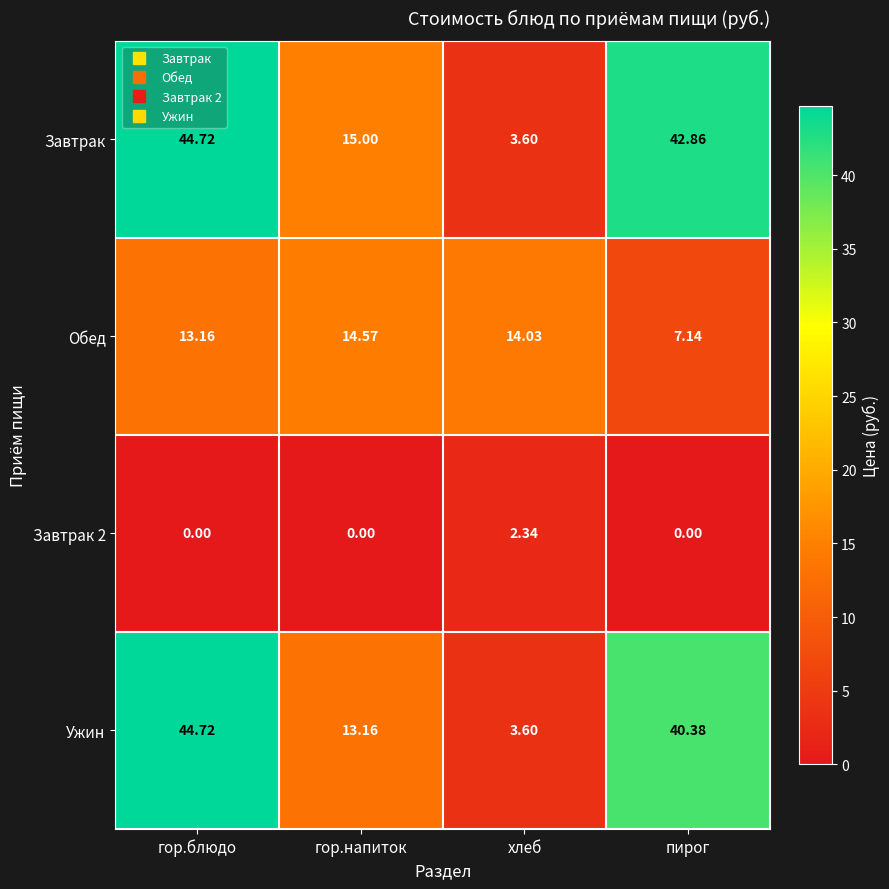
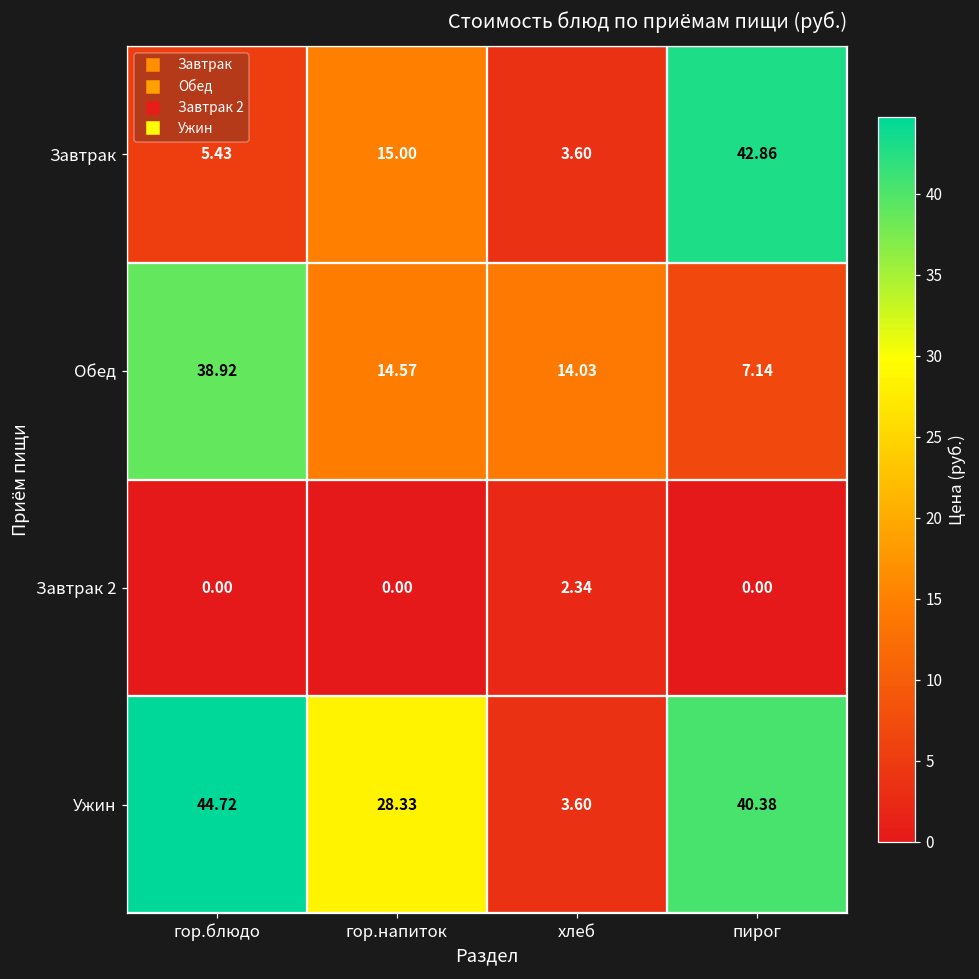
  {
    "Завтрак": {
-     "гор.блюдо": 44.72,
+     "гор.блюдо": 5.43,
      "гор.напиток": 15.00,
      "хлеб": 3.60,
      "пирог": 42.86
    },
    "Обед": {
-     "гор.блюдо": 13.16,
+     "гор.блюдо": 38.92,
      "гор.напиток": 14.57,
      "хлеб": 14.03,
      "пирог": 7.14
    },
    "Завтрак 2": {
      "гор.блюдо": 0.00,
      "гор.напиток": 0.00,
      "хлеб": 2.34,
      "пирог": 0.00
    },
    "Ужин": {
      "гор.блюдо": 44.72,
-     "гор.напиток": 13.16,
+     "гор.напиток": 28.33,
      "хлеб": 3.60,
      "пирог": 40.38
    }
  }
